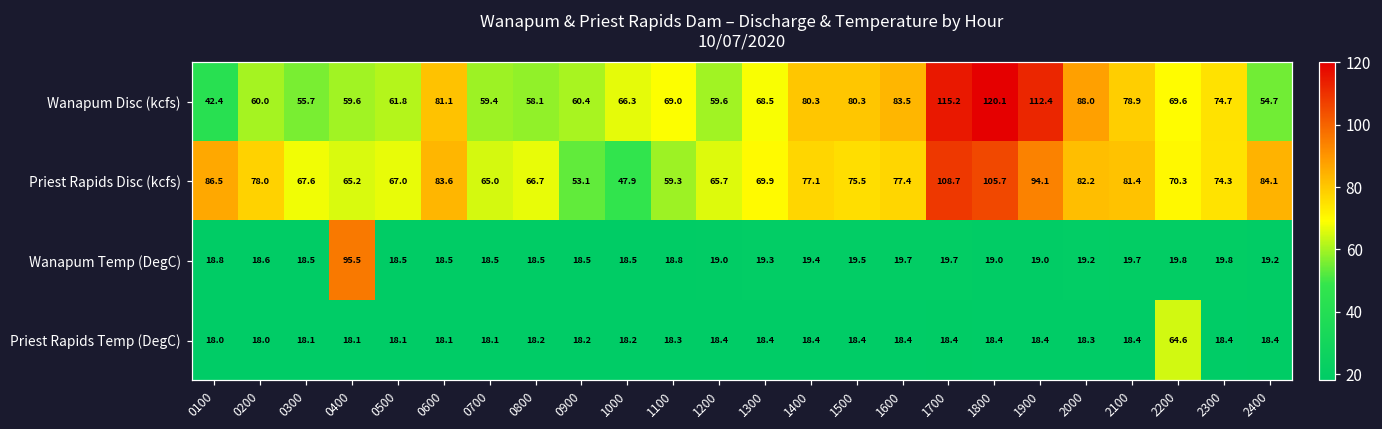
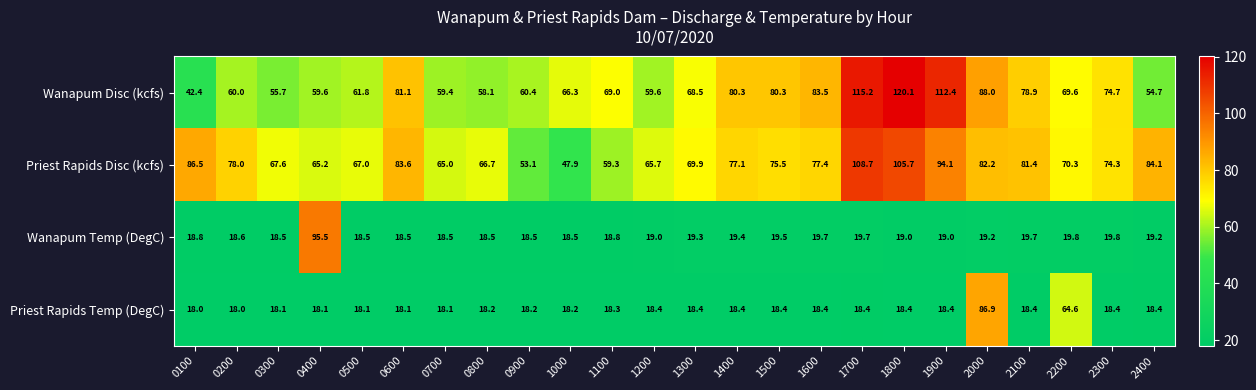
  {
    "Wanapum Disc (kcfs)": {
      "0100": 42.4,
      "0200": 60.0,
      "0300": 55.7,
      "0400": 59.6,
      "0500": 61.8,
      "0600": 81.1,
      "0700": 59.4,
      "0800": 58.1,
      "0900": 60.4,
      "1000": 66.3,
      "1100": 69.0,
      "1200": 59.6,
      "1300": 68.5,
      "1400": 80.3,
      "1500": 80.3,
      "1600": 83.5,
      "1700": 115.2,
      "1800": 120.1,
      "1900": 112.4,
      "2000": 88.0,
      "2100": 78.9,
      "2200": 69.6,
      "2300": 74.7,
      "2400": 54.7
    },
    "Priest Rapids Disc (kcfs)": {
      "0100": 86.5,
      "0200": 78.0,
      "0300": 67.6,
      "0400": 65.2,
      "0500": 67.0,
      "0600": 83.6,
      "0700": 65.0,
      "0800": 66.7,
      "0900": 53.1,
      "1000": 47.9,
      "1100": 59.3,
      "1200": 65.7,
      "1300": 69.9,
      "1400": 77.1,
      "1500": 75.5,
      "1600": 77.4,
      "1700": 108.7,
      "1800": 105.7,
      "1900": 94.1,
      "2000": 82.2,
      "2100": 81.4,
      "2200": 70.3,
      "2300": 74.3,
      "2400": 84.1
    },
    "Wanapum Temp (DegC)": {
      "0100": 18.8,
      "0200": 18.6,
      "0300": 18.5,
      "0400": 95.5,
      "0500": 18.5,
      "0600": 18.5,
      "0700": 18.5,
      "0800": 18.5,
      "0900": 18.5,
      "1000": 18.5,
      "1100": 18.8,
      "1200": 19.0,
      "1300": 19.3,
      "1400": 19.4,
      "1500": 19.5,
      "1600": 19.7,
      "1700": 19.7,
      "1800": 19.0,
      "1900": 19.0,
      "2000": 19.2,
      "2100": 19.7,
      "2200": 19.8,
      "2300": 19.8,
      "2400": 19.2
    },
    "Priest Rapids Temp (DegC)": {
      "0100": 18.0,
      "0200": 18.0,
      "0300": 18.1,
      "0400": 18.1,
      "0500": 18.1,
      "0600": 18.1,
      "0700": 18.1,
      "0800": 18.2,
      "0900": 18.2,
      "1000": 18.2,
      "1100": 18.3,
      "1200": 18.4,
      "1300": 18.4,
      "1400": 18.4,
      "1500": 18.4,
      "1600": 18.4,
      "1700": 18.4,
      "1800": 18.4,
      "1900": 18.4,
-     "2000": 18.3,
+     "2000": 86.9,
      "2100": 18.4,
      "2200": 64.6,
      "2300": 18.4,
      "2400": 18.4
    }
  }
